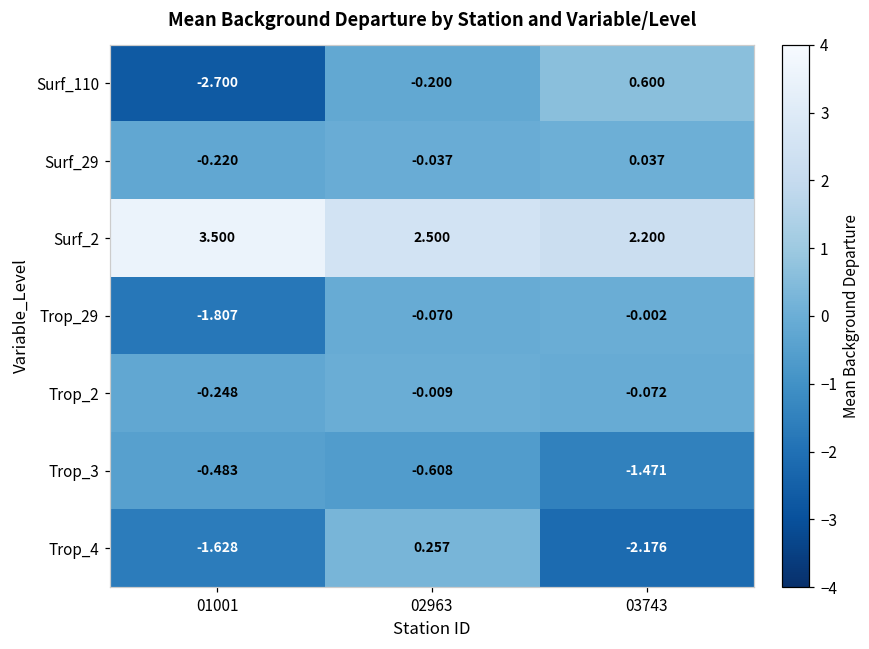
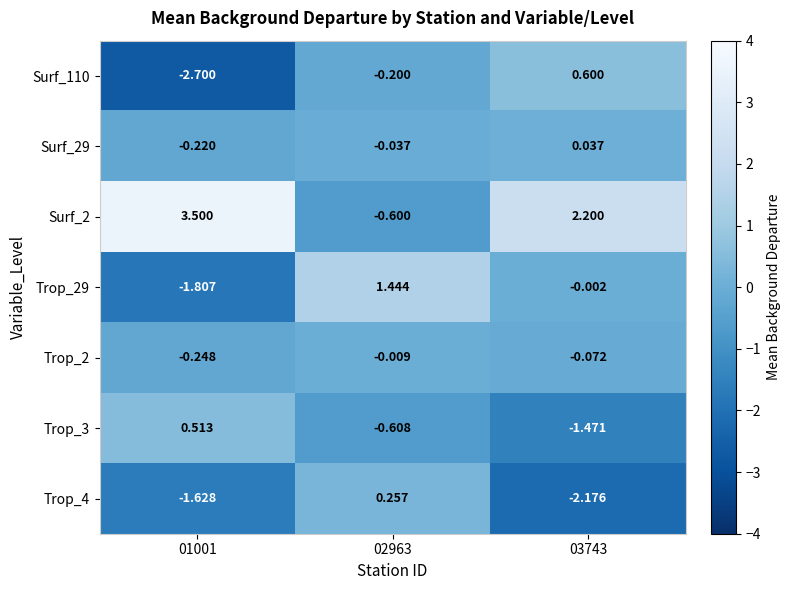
  {
    "Surf_110": {
      "01001": -2.700,
      "02963": -0.200,
      "03743": 0.600
    },
    "Surf_29": {
      "01001": -0.220,
      "02963": -0.037,
      "03743": 0.037
    },
    "Surf_2": {
      "01001": 3.500,
-     "02963": 2.500,
+     "02963": -0.600,
      "03743": 2.200
    },
    "Trop_29": {
      "01001": -1.807,
-     "02963": -0.070,
+     "02963": 1.444,
      "03743": -0.002
    },
    "Trop_2": {
      "01001": -0.248,
      "02963": -0.009,
      "03743": -0.072
    },
    "Trop_3": {
-     "01001": -0.483,
+     "01001": 0.513,
      "02963": -0.608,
      "03743": -1.471
    },
    "Trop_4": {
      "01001": -1.628,
      "02963": 0.257,
      "03743": -2.176
    }
  }
